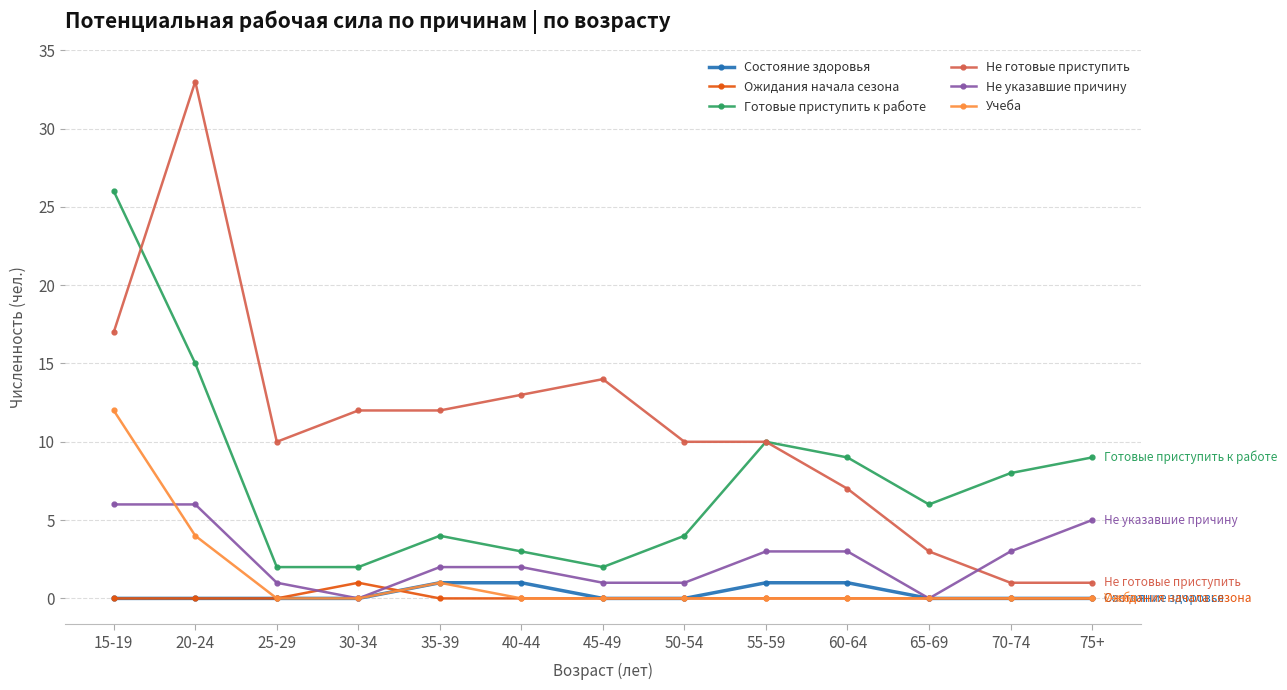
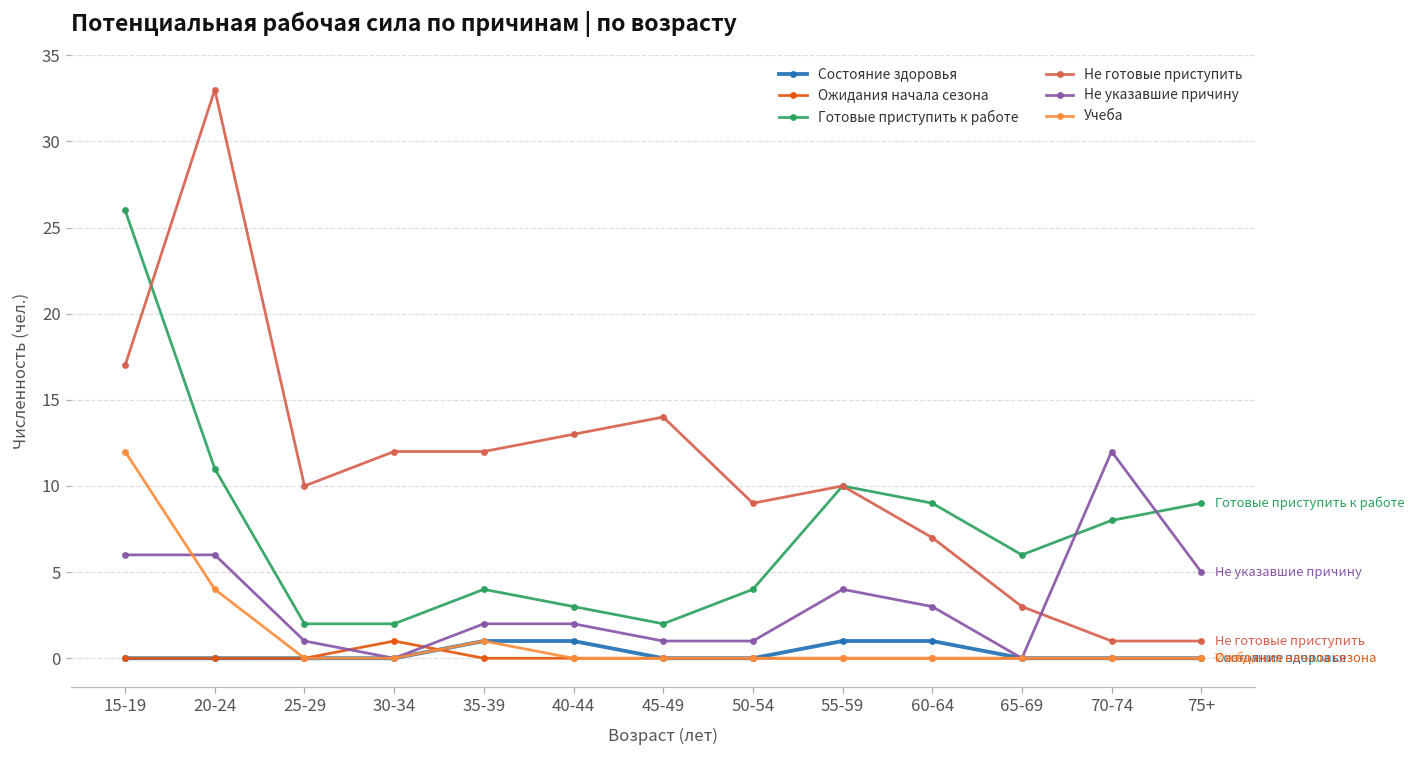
  {
    "Состояние здоровья": {
      "40-44": 1,
      "55-59": 1,
      "60-64": 1
    },
    "Ожидания начала сезона": {
      "30-34": 1,
      "35-39": 0
    },
    "Готовые приступить к работе": {
      "15-19": 26,
-     "20-24": 15,
+     "20-24": 11,
      "25-29": 2,
      "30-34": 2,
      "35-39": 4,
      "40-44": 3,
      "45-49": 2,
      "50-54": 4,
      "60-64": 9,
      "65-69": 6,
      "70-74": 8,
      "75+": 9
    },
    "Не готовые приступить": {
      "15-19": 17,
      "20-24": 33,
      "25-29": 10,
      "30-34": 12,
      "35-39": 12,
      "40-44": 13,
      "45-49": 14,
-     "50-54": 10,
+     "50-54": 9,
      "60-64": 7,
      "65-69": 3,
      "70-74": 1,
      "75+": 1
    },
    "Не указавшие причину": {
      "15-19": 6,
      "20-24": 6,
      "25-29": 1,
      "35-39": 2,
      "40-44": 2,
      "45-49": 1,
      "50-54": 1,
-     "55-59": 3,
+     "55-59": 4,
      "60-64": 3,
-     "70-74": 3,
+     "70-74": 12,
      "75+": 5
    },
    "Учеба": {
      "15-19": 12,
      "20-24": 4
    }
  }
